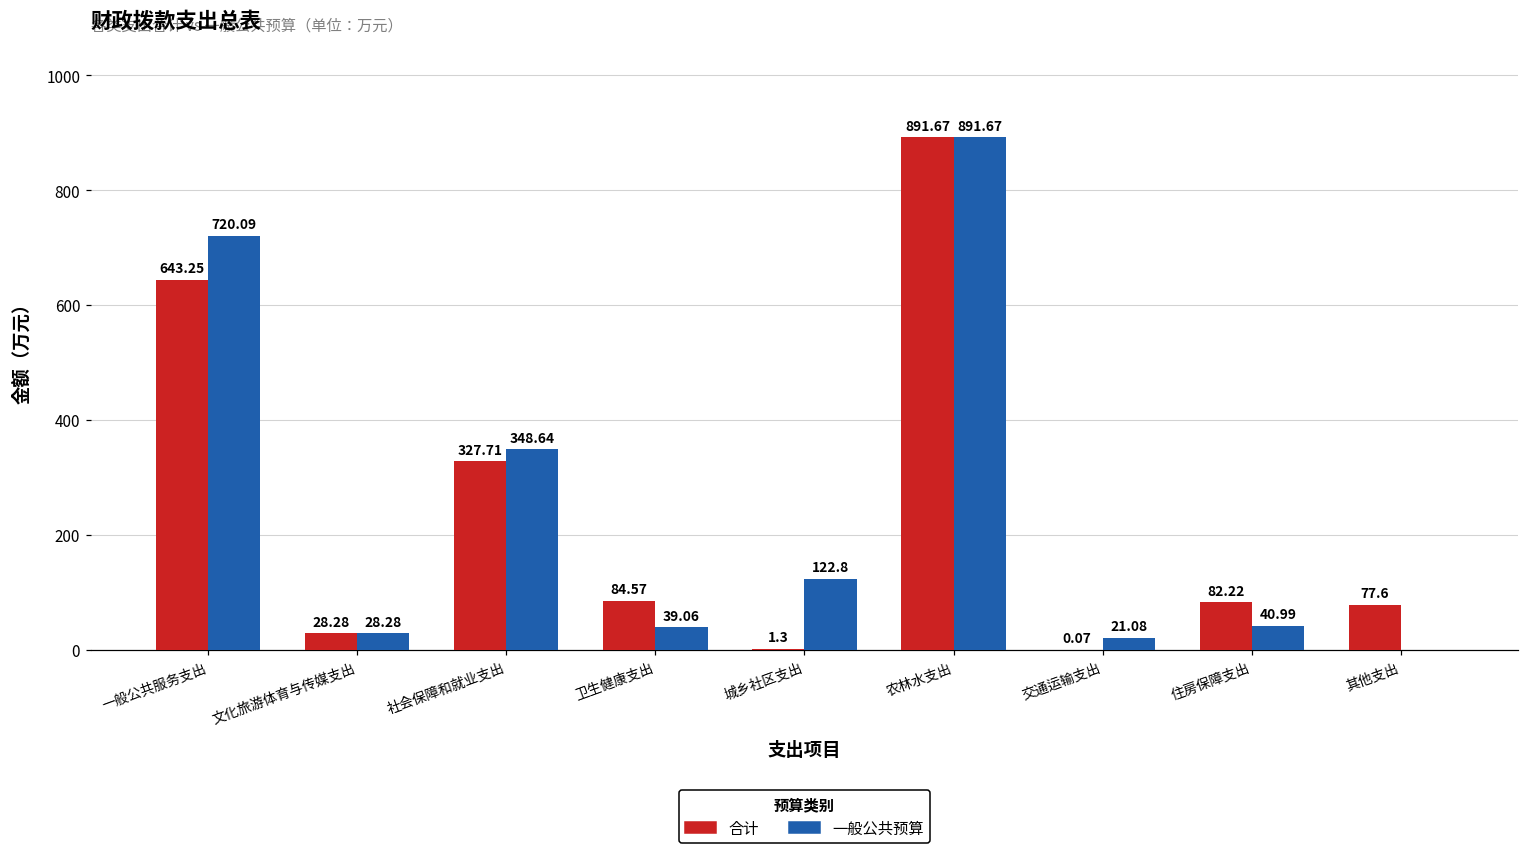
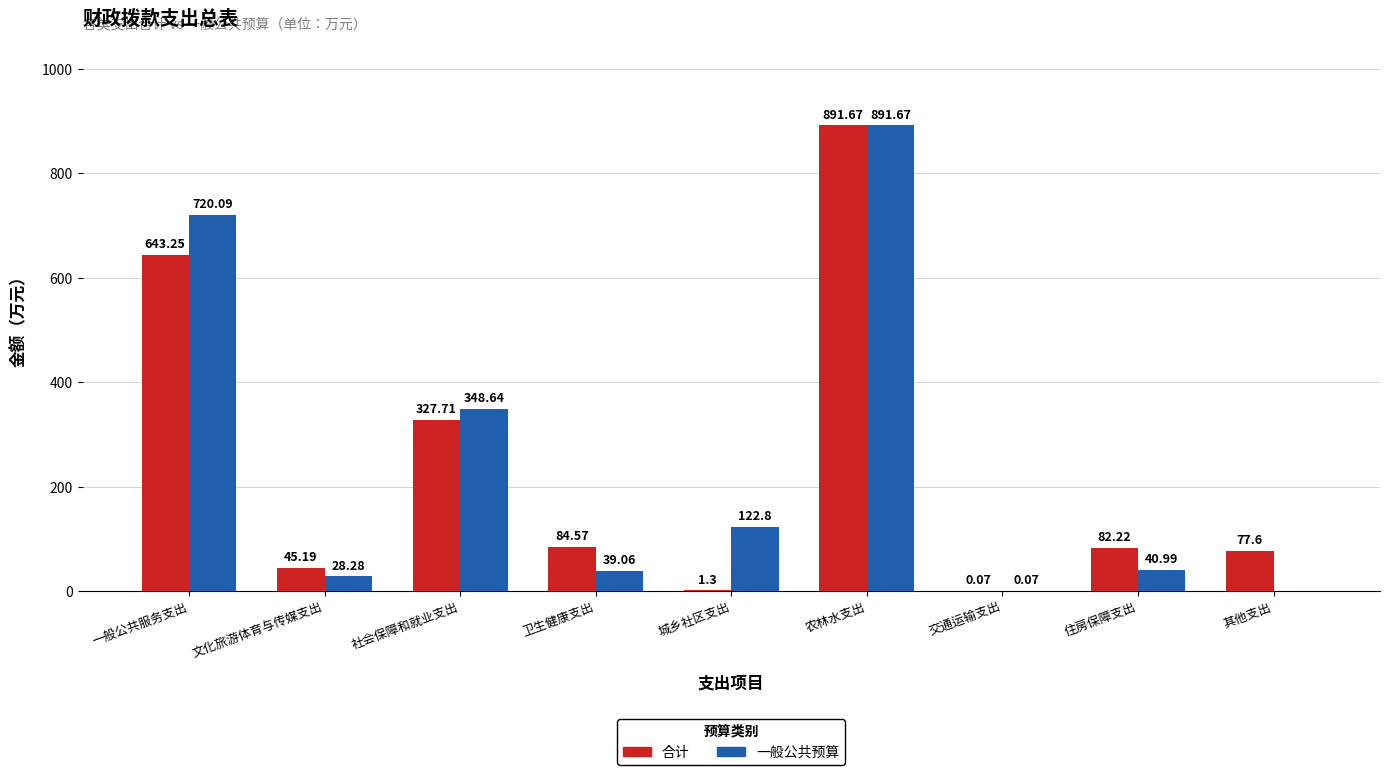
  {
    "合计": {
      "一般公共服务支出": 643.25,
-     "文化旅游体育与传媒支出": 28.28,
+     "文化旅游体育与传媒支出": 45.19,
      "社会保障和就业支出": 327.71,
      "卫生健康支出": 84.57,
      "城乡社区支出": 1.3,
      "农林水支出": 891.67,
      "交通运输支出": 0.07,
      "住房保障支出": 82.22,
      "其他支出": 77.6
    },
    "一般公共预算": {
      "一般公共服务支出": 720.09,
      "文化旅游体育与传媒支出": 28.28,
      "社会保障和就业支出": 348.64,
      "卫生健康支出": 39.06,
      "城乡社区支出": 122.8,
      "农林水支出": 891.67,
-     "交通运输支出": 21.08,
+     "交通运输支出": 0.07,
      "住房保障支出": 40.99
    }
  }
